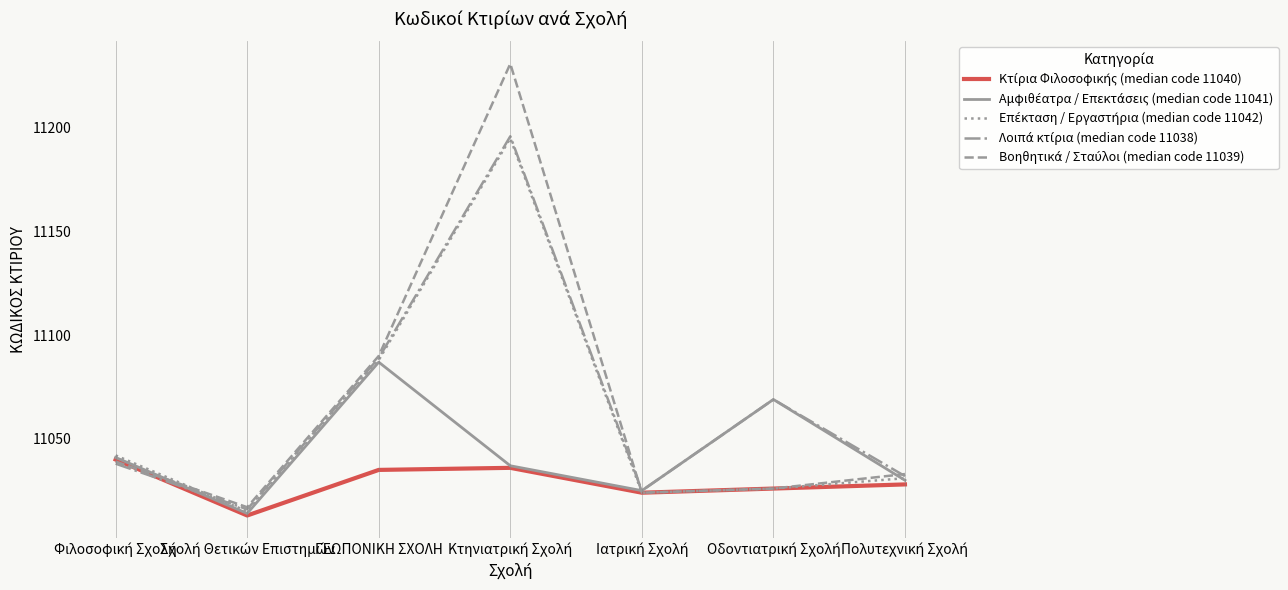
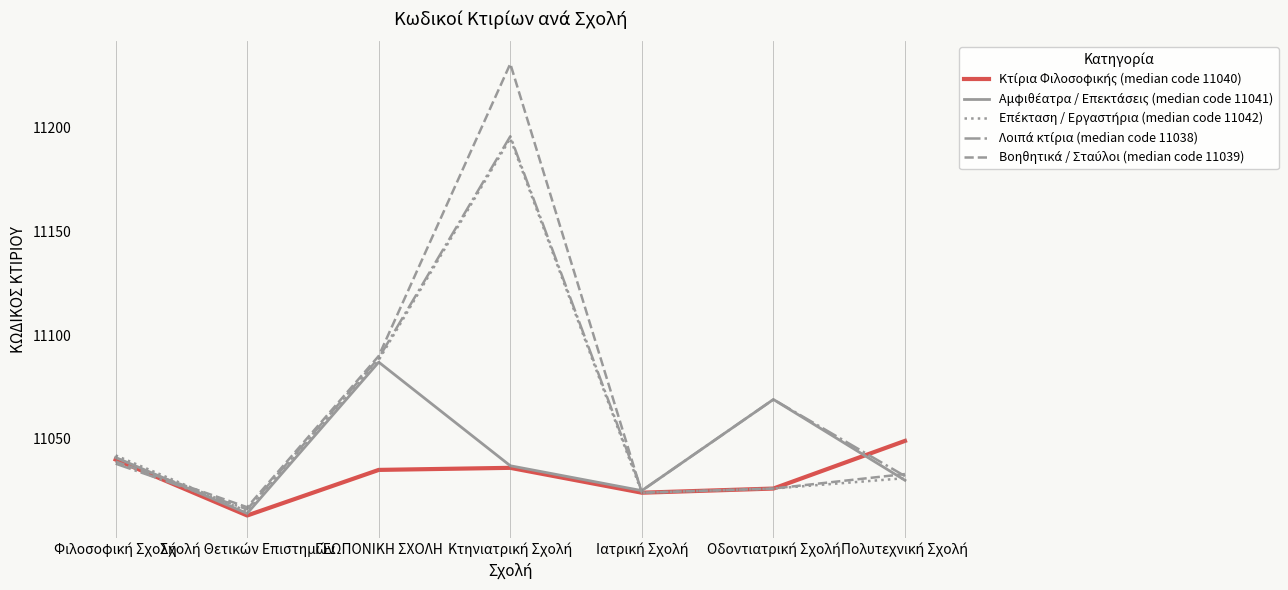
  {
    "Κτίρια Φιλοσοφικής (median code 11040)": {
-     "Πολυτεχνική Σχολή": 11028
+     "Πολυτεχνική Σχολή": 11049
    }
  }
